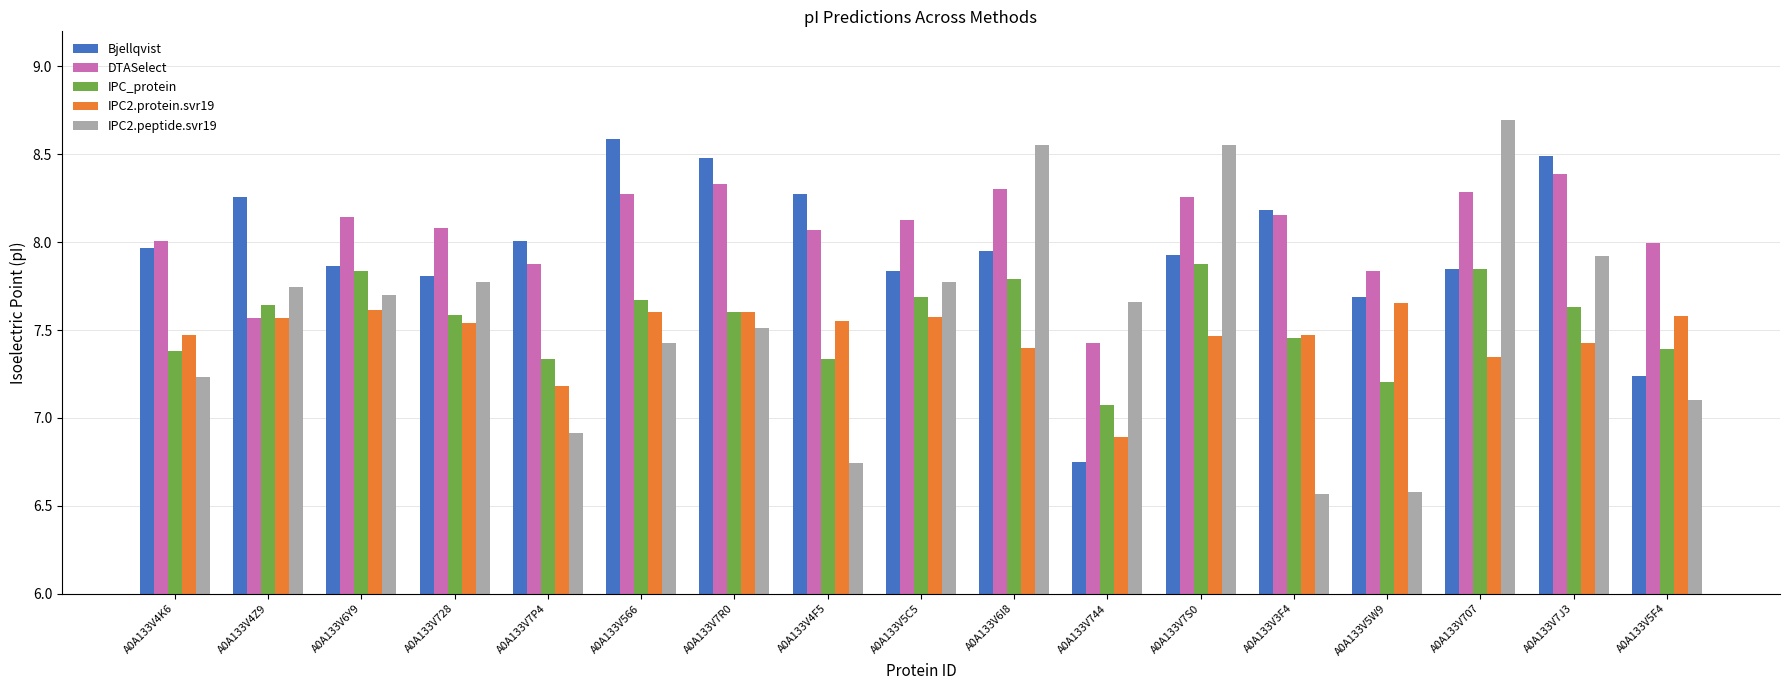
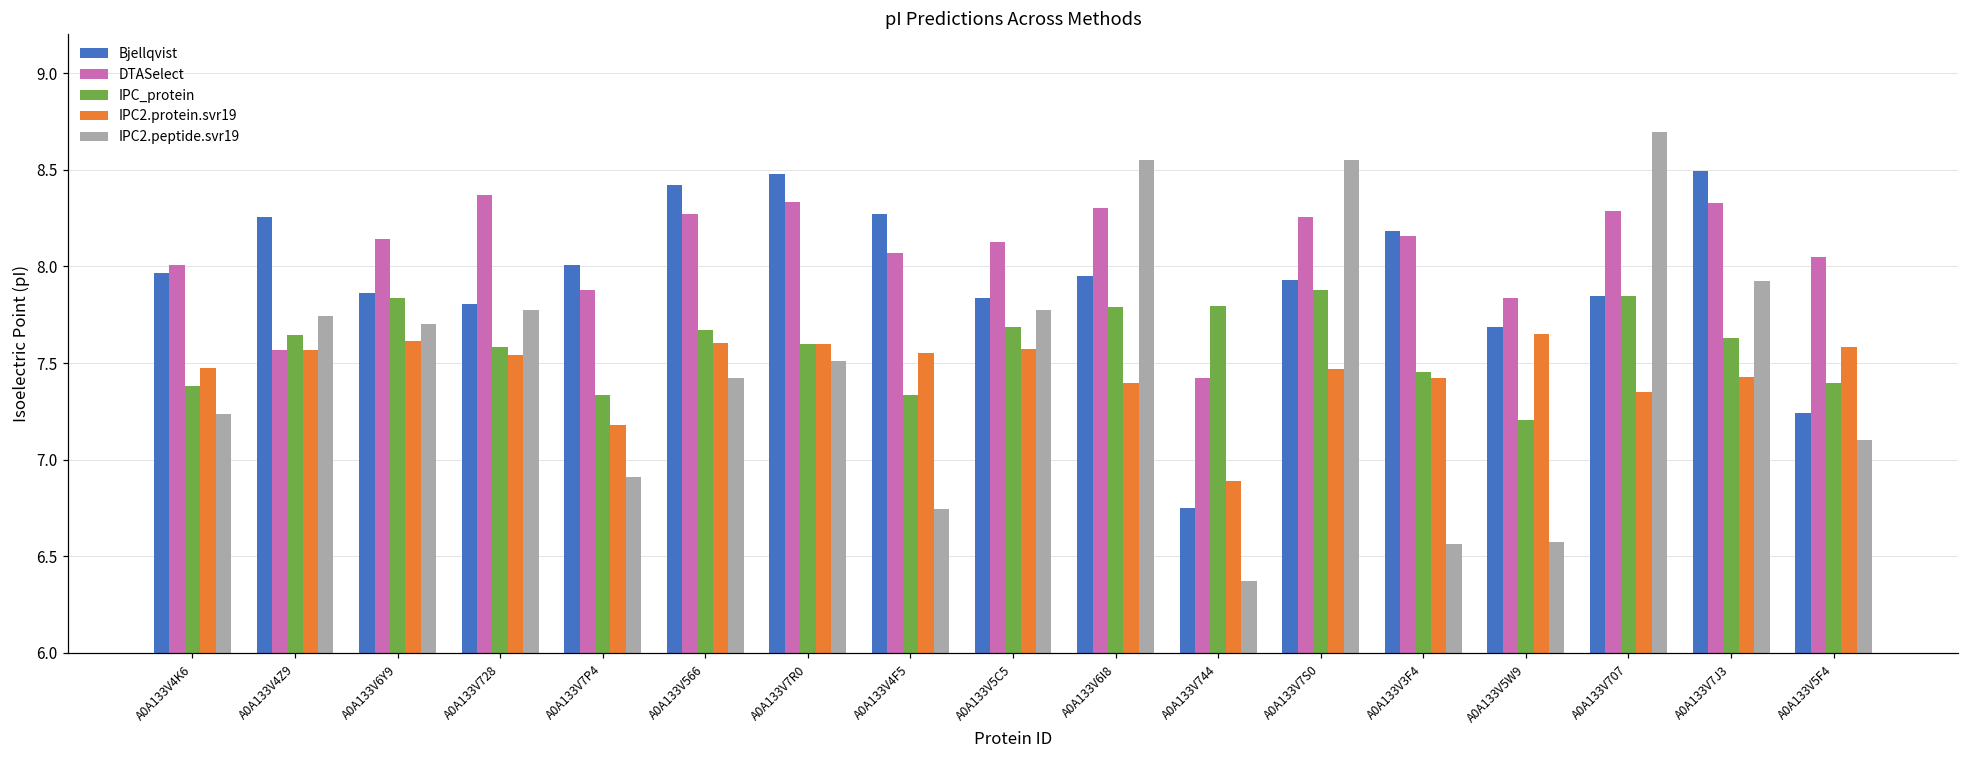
  {
    "Bjellqvist": {
      "A0A133V4K6": 7.97,
      "A0A133V4Z9": 8.26,
      "A0A133V6Y9": 7.86,
      "A0A133V728": 7.81,
      "A0A133V7P4": 8.01,
-     "A0A133V566": 8.59,
+     "A0A133V566": 8.42,
      "A0A133V7R0": 8.48,
      "A0A133V4F5": 8.27,
      "A0A133V5C5": 7.83,
      "A0A133V6I8": 7.95,
      "A0A133V744": 6.75,
      "A0A133V7S0": 7.93,
      "A0A133V3F4": 8.19,
      "A0A133V5W9": 7.69,
      "A0A133V707": 7.85,
      "A0A133V7J3": 8.49,
      "A0A133V5F4": 7.24
    },
    "DTASelect": {
      "A0A133V4K6": 8.01,
      "A0A133V4Z9": 7.57,
      "A0A133V6Y9": 8.14,
-     "A0A133V728": 8.08,
+     "A0A133V728": 8.37,
      "A0A133V7P4": 7.88,
      "A0A133V566": 8.27,
      "A0A133V7R0": 8.33,
      "A0A133V4F5": 8.07,
      "A0A133V5C5": 8.13,
      "A0A133V6I8": 8.30,
      "A0A133V744": 7.42,
      "A0A133V7S0": 8.26,
      "A0A133V3F4": 8.16,
      "A0A133V5W9": 7.83,
      "A0A133V707": 8.29,
-     "A0A133V7J3": 8.39,
-     "A0A133V5F4": 8.00
+     "A0A133V7J3": 8.33,
+     "A0A133V5F4": 8.05
    },
    "IPC_protein": {
      "A0A133V4K6": 7.38,
      "A0A133V4Z9": 7.64,
      "A0A133V6Y9": 7.83,
      "A0A133V728": 7.59,
      "A0A133V7P4": 7.34,
      "A0A133V566": 7.67,
      "A0A133V7R0": 7.60,
      "A0A133V4F5": 7.34,
      "A0A133V5C5": 7.69,
      "A0A133V6I8": 7.79,
-     "A0A133V744": 7.07,
+     "A0A133V744": 7.80,
      "A0A133V7S0": 7.88,
      "A0A133V3F4": 7.45,
      "A0A133V5W9": 7.21,
      "A0A133V707": 7.85,
      "A0A133V7J3": 7.63,
      "A0A133V5F4": 7.40
    },
    "IPC2.protein.svr19": {
      "A0A133V4K6": 7.47,
      "A0A133V4Z9": 7.57,
      "A0A133V6Y9": 7.61,
      "A0A133V728": 7.54,
      "A0A133V7P4": 7.18,
      "A0A133V566": 7.61,
      "A0A133V7R0": 7.60,
      "A0A133V4F5": 7.55,
      "A0A133V5C5": 7.57,
      "A0A133V6I8": 7.40,
      "A0A133V744": 6.89,
      "A0A133V7S0": 7.47,
-     "A0A133V3F4": 7.47,
+     "A0A133V3F4": 7.42,
      "A0A133V5W9": 7.65,
      "A0A133V707": 7.35,
      "A0A133V7J3": 7.43,
      "A0A133V5F4": 7.58
    },
    "IPC2.peptide.svr19": {
      "A0A133V4K6": 7.23,
      "A0A133V4Z9": 7.75,
      "A0A133V6Y9": 7.70,
      "A0A133V728": 7.78,
      "A0A133V7P4": 6.91,
      "A0A133V566": 7.42,
      "A0A133V7R0": 7.51,
      "A0A133V4F5": 6.75,
      "A0A133V5C5": 7.78,
      "A0A133V6I8": 8.55,
-     "A0A133V744": 7.66,
+     "A0A133V744": 6.38,
      "A0A133V7S0": 8.55,
      "A0A133V3F4": 6.57,
      "A0A133V5W9": 6.58,
      "A0A133V707": 8.70,
      "A0A133V7J3": 7.92,
      "A0A133V5F4": 7.10
    }
  }
